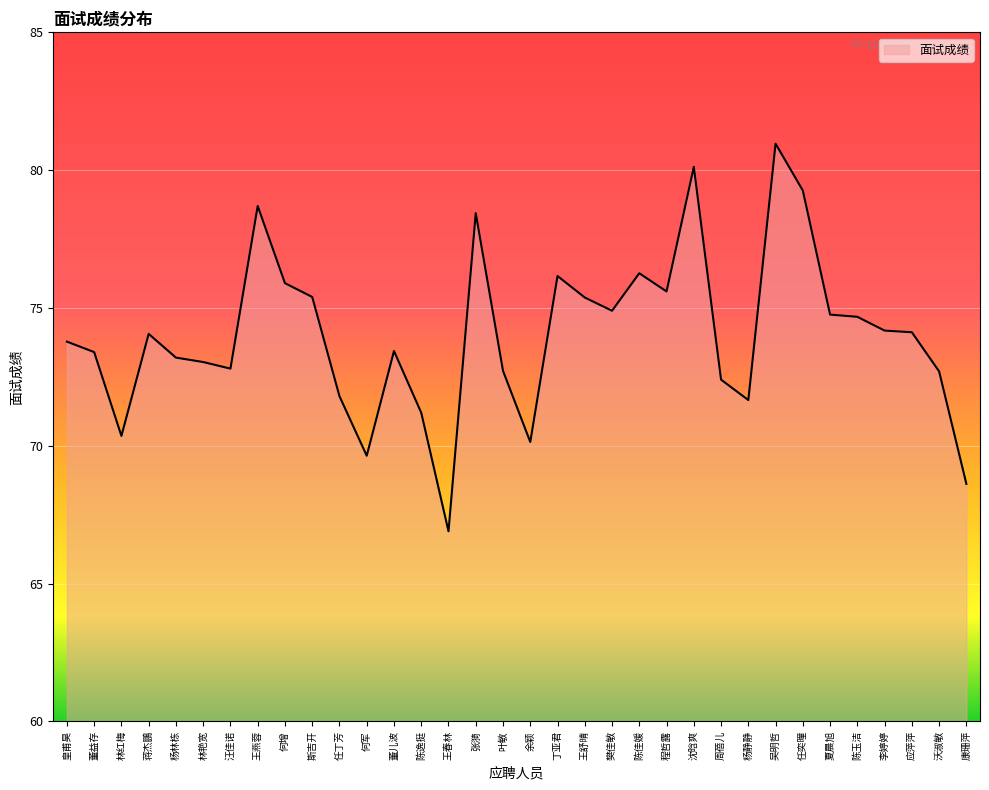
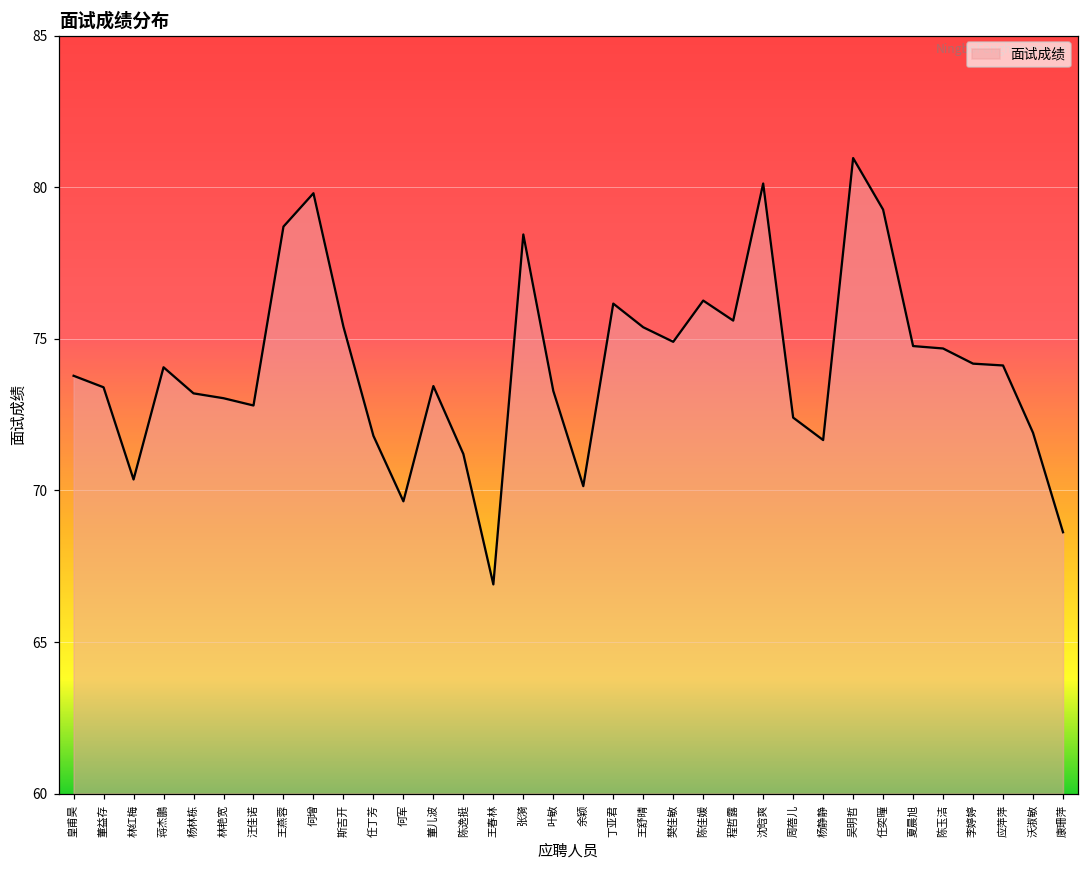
  {
    "皇甫昊": 73.8,
    "董益存": 73.4,
    "林红梅": 70.4,
    "蒋杰鵬": 74.1,
    "杨林栋": 73.2,
    "林艳宽": 73.0,
    "汪佳诺": 72.8,
    "王燕蓉": 78.7,
-   "何增": 75.9,
+   "何增": 79.8,
    "斯吉开": 75.4,
    "任丁芳": 71.8,
    "何军": 69.6,
    "董儿波": 73.4,
    "陈逸挺": 71.2,
    "王春林": 66.9,
    "张漪": 78.4,
-   "叶敏": 72.7,
+   "叶敏": 73.3,
    "余颖": 70.1,
    "丁亚君": 76.2,
    "王舒晴": 75.4,
    "樊佳敏": 74.9,
    "陈佳媛": 76.3,
    "程哲露": 75.6,
    "沈晗爽": 80.1,
    "周蓓儿": 72.4,
    "杨静静": 71.7,
    "吴明哲": 81.0,
    "任奕曈": 79.3,
    "夏晨旭": 74.8,
    "陈玉洁": 74.7,
    "李婷婷": 74.2,
    "应萍萍": 74.1,
-   "沃淑敏": 72.7,
+   "沃淑敏": 71.9,
    "康珊萍": 68.6
  }
